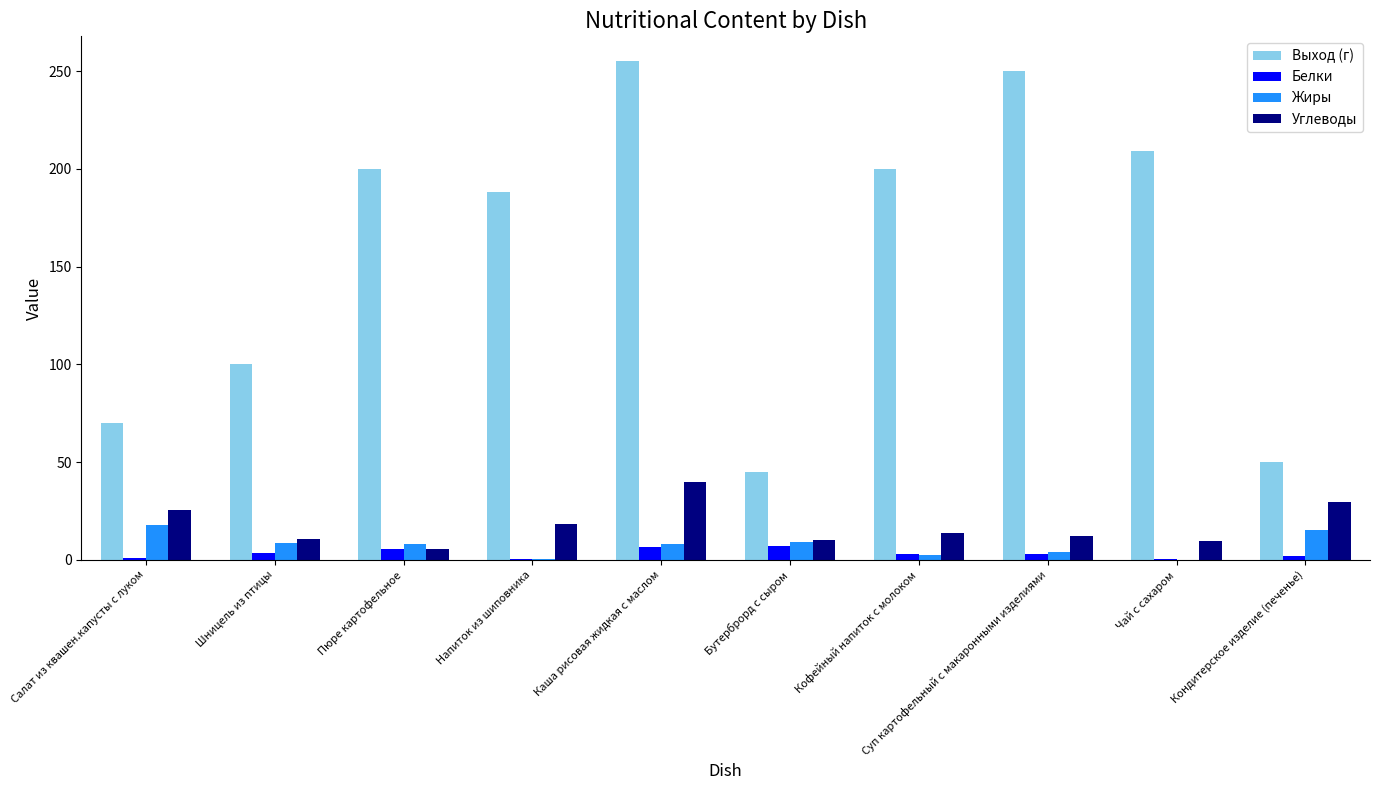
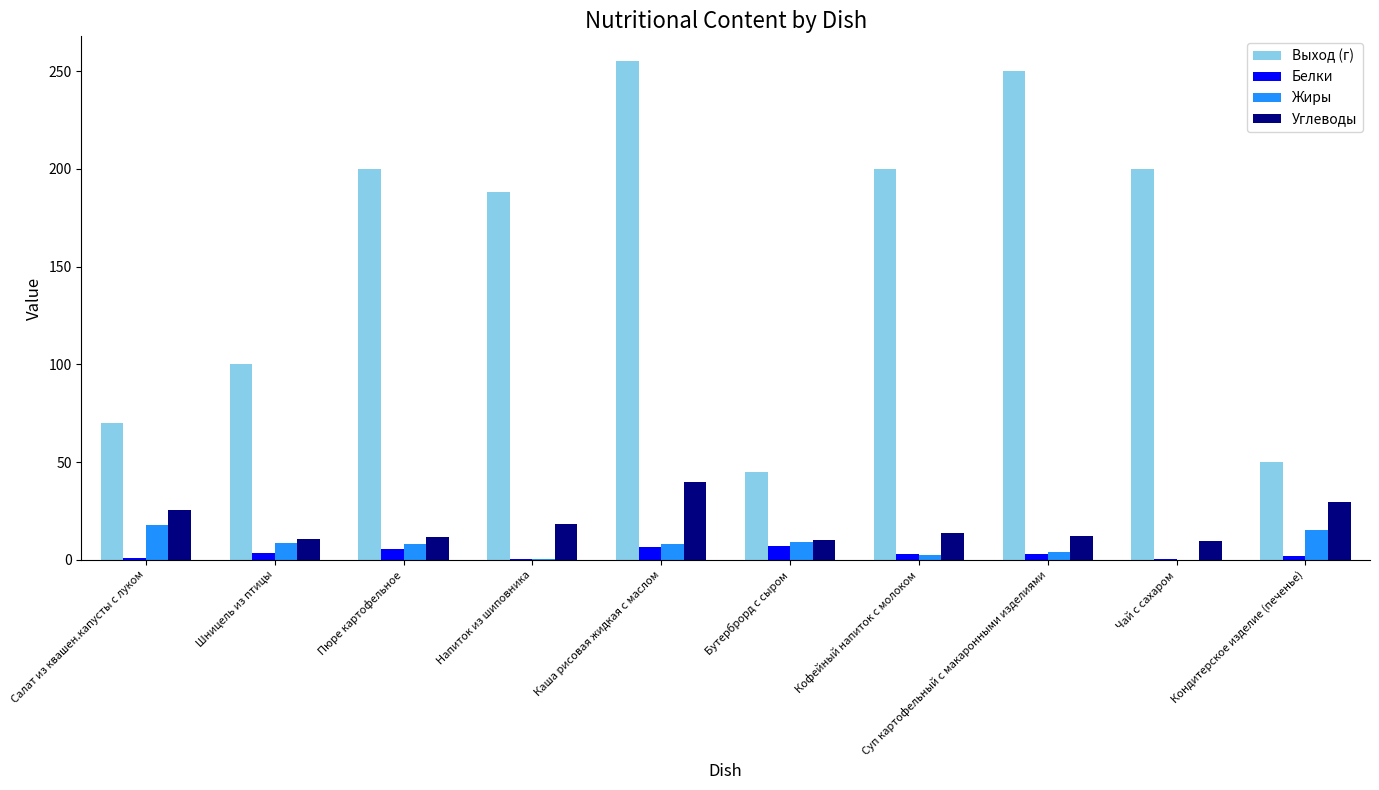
  {
    "Выход (г)": {
      "Салат из квашен.капусты с луком": 70,
      "Шницель из птицы": 100,
      "Пюре картофельное": 200,
      "Напиток из шиповника": 188,
      "Каша рисовая жидкая с маслом": 255,
      "Бутерброрд с сыром": 45,
      "Кофейный напиток с молоком": 200,
      "Суп картофельный с макаронными изделиями": 250,
-     "Чай с сахаром": 209,
+     "Чай с сахаром": 200,
      "Кондитерское изделие (печенье)": 50
    },
    "Белки": {
      "Шницель из птицы": 3,
      "Пюре картофельное": 5,
      "Каша рисовая жидкая с маслом": 6,
      "Бутерброрд с сыром": 7,
      "Кофейный напиток с молоком": 3,
      "Суп картофельный с макаронными изделиями": 3,
      "Кондитерское изделие (печенье)": 2
    },
    "Жиры": {
      "Салат из квашен.капусты с луком": 18,
      "Шницель из птицы": 9,
      "Пюре картофельное": 8,
      "Каша рисовая жидкая с маслом": 8,
      "Бутерброрд с сыром": 9,
      "Кофейный напиток с молоком": 3,
      "Суп картофельный с макаронными изделиями": 4,
      "Кондитерское изделие (печенье)": 15
    },
    "Углеводы": {
      "Салат из квашен.капусты с луком": 26,
      "Шницель из птицы": 11,
-     "Пюре картофельное": 6,
+     "Пюре картофельное": 12,
      "Напиток из шиповника": 18,
      "Каша рисовая жидкая с маслом": 40,
      "Бутерброрд с сыром": 10,
      "Кофейный напиток с молоком": 14,
      "Суп картофельный с макаронными изделиями": 12,
      "Чай с сахаром": 10,
      "Кондитерское изделие (печенье)": 30
    }
  }
